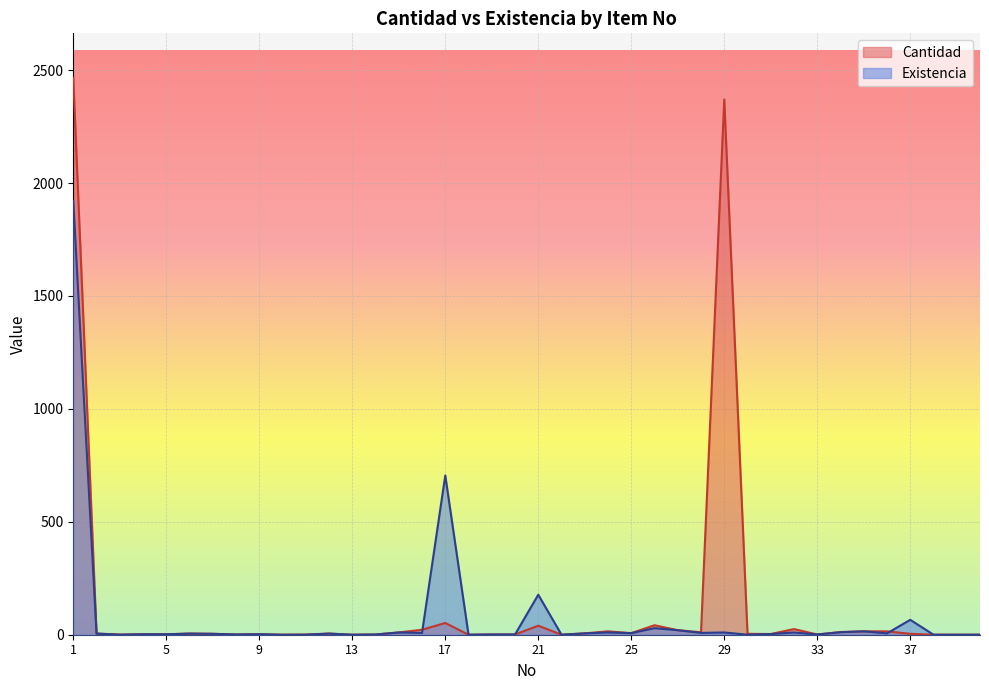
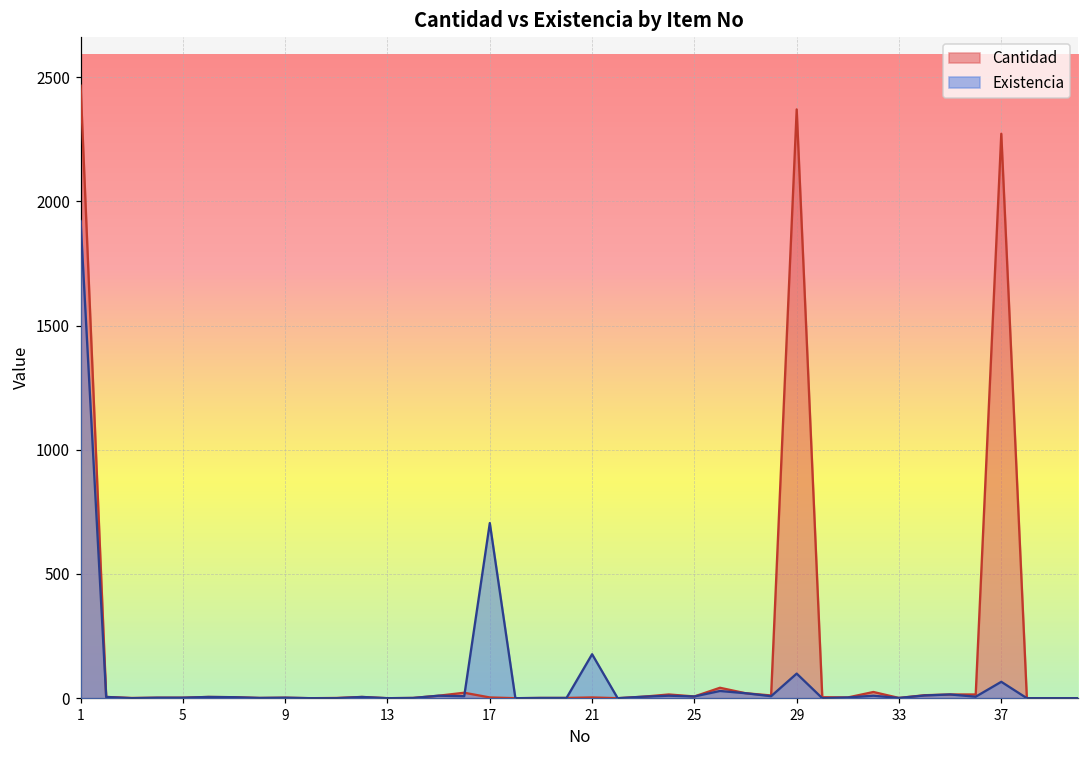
  {
    "Cantidad": {
      "1": 2470,
-     "17": 50,
-     "21": 40,
+     "17": 0,
+     "21": 0,
      "29": 2370,
-     "37": 0
+     "37": 2270
    },
    "Existencia": {
      "1": 1920,
      "17": 710,
      "21": 180,
-     "29": 10,
+     "29": 100,
      "37": 70
    }
  }
